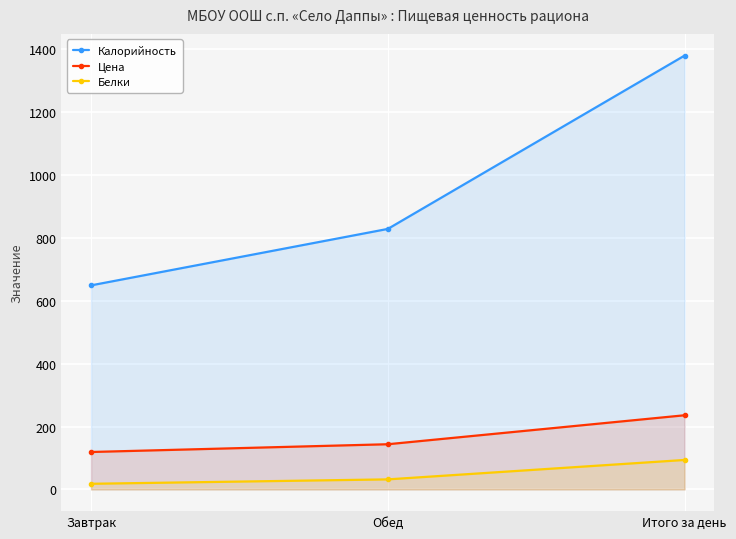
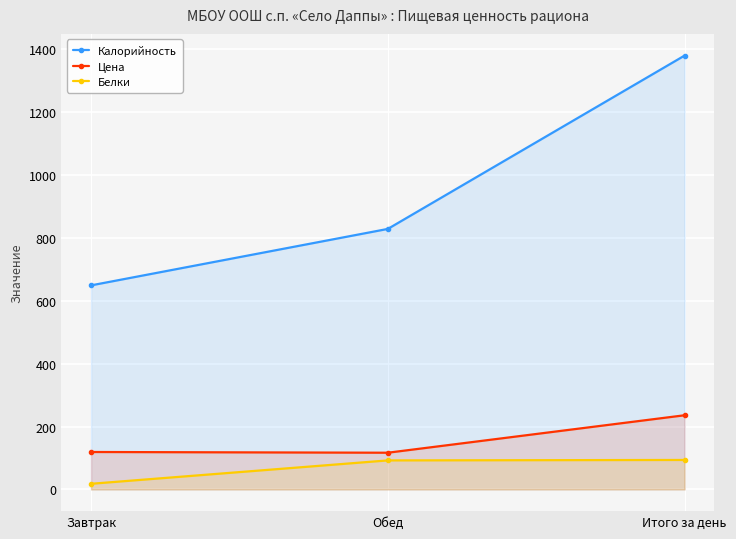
  {
    "Калорийность": {
      "Завтрак": 650,
      "Обед": 830,
      "Итого за день": 1380
    },
    "Цена": {
      "Завтрак": 120,
-     "Обед": 140,
+     "Обед": 120,
      "Итого за день": 240
    },
    "Белки": {
      "Завтрак": 20,
-     "Обед": 30,
+     "Обед": 90,
      "Итого за день": 90
    }
  }
